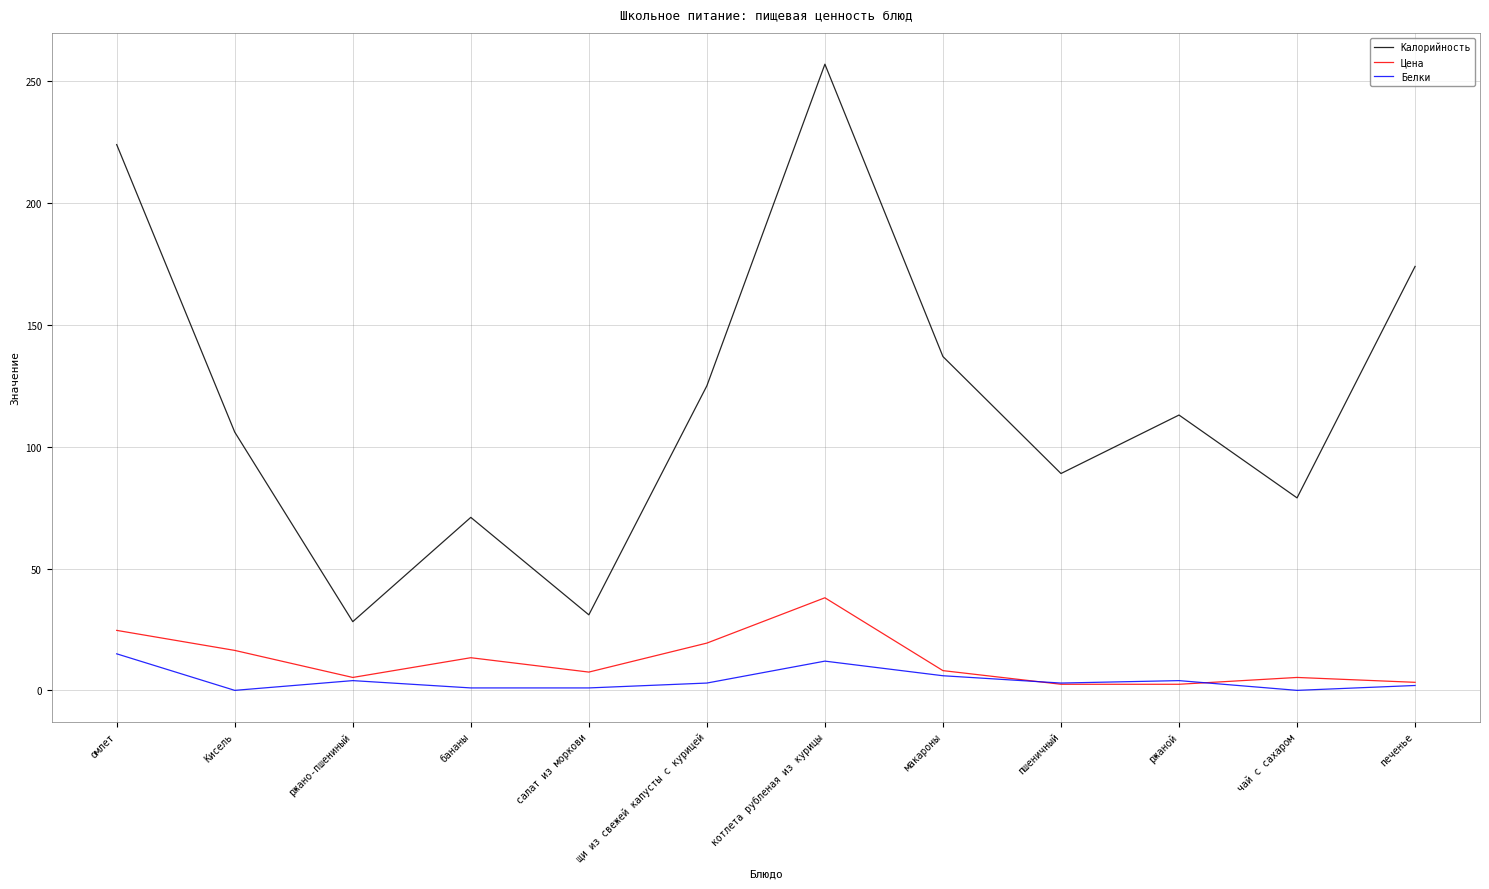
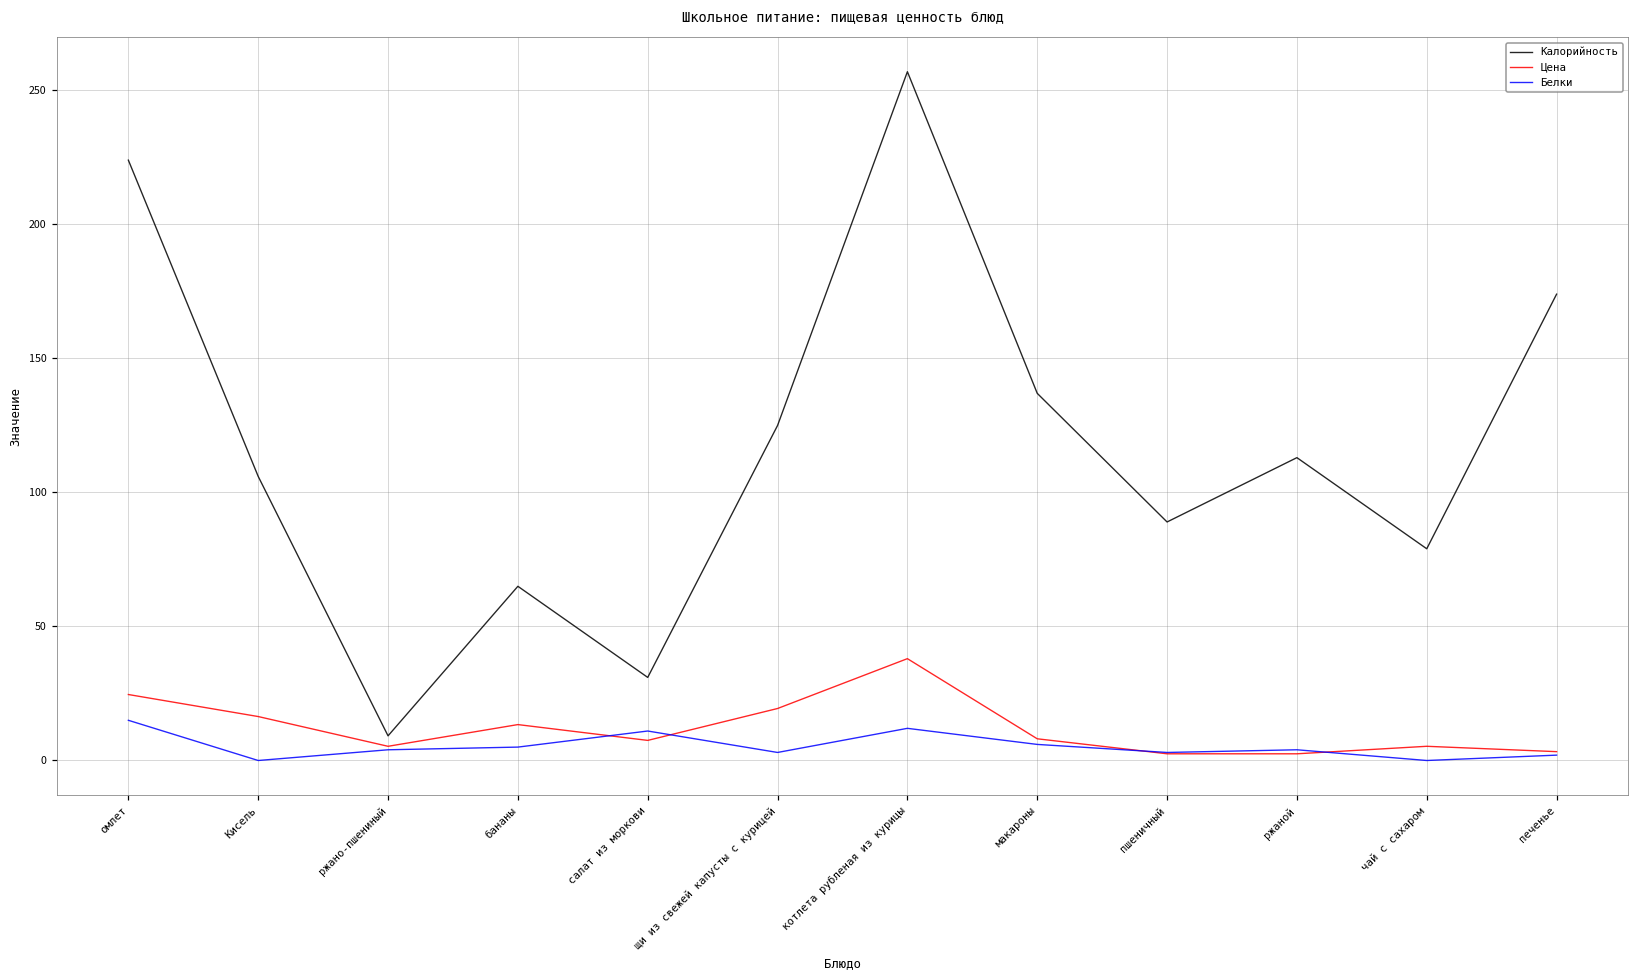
  {
    "Калорийность": {
      "омлет": 224,
      "Кисель": 106,
-     "ржано-пшениный": 28,
-     "бананы": 71,
+     "ржано-пшениный": 9,
+     "бананы": 65,
      "салат из моркови": 31,
      "щи из свежей капусты с курицей": 125,
      "котлета рубленая из курицы": 257,
      "макароны": 137,
      "пшеничный": 89,
      "ржаной": 113,
      "чай с сахаром": 79,
      "печенье": 174
    },
    "Цена": {
      "омлет": 25,
      "Кисель": 16,
      "ржано-пшениный": 5,
      "бананы": 13,
      "салат из моркови": 8,
      "щи из свежей капусты с курицей": 19,
      "котлета рубленая из курицы": 38,
      "макароны": 8,
      "ржаной": 3,
      "чай с сахаром": 5,
      "печенье": 3
    },
    "Белки": {
      "омлет": 15,
      "Кисель": 0,
      "ржано-пшениный": 4,
-     "бананы": 1,
-     "салат из моркови": 1,
+     "бананы": 5,
+     "салат из моркови": 11,
      "щи из свежей капусты с курицей": 3,
      "котлета рубленая из курицы": 12,
      "макароны": 6,
      "ржаной": 4,
      "чай с сахаром": 0,
      "печенье": 2
    }
  }
